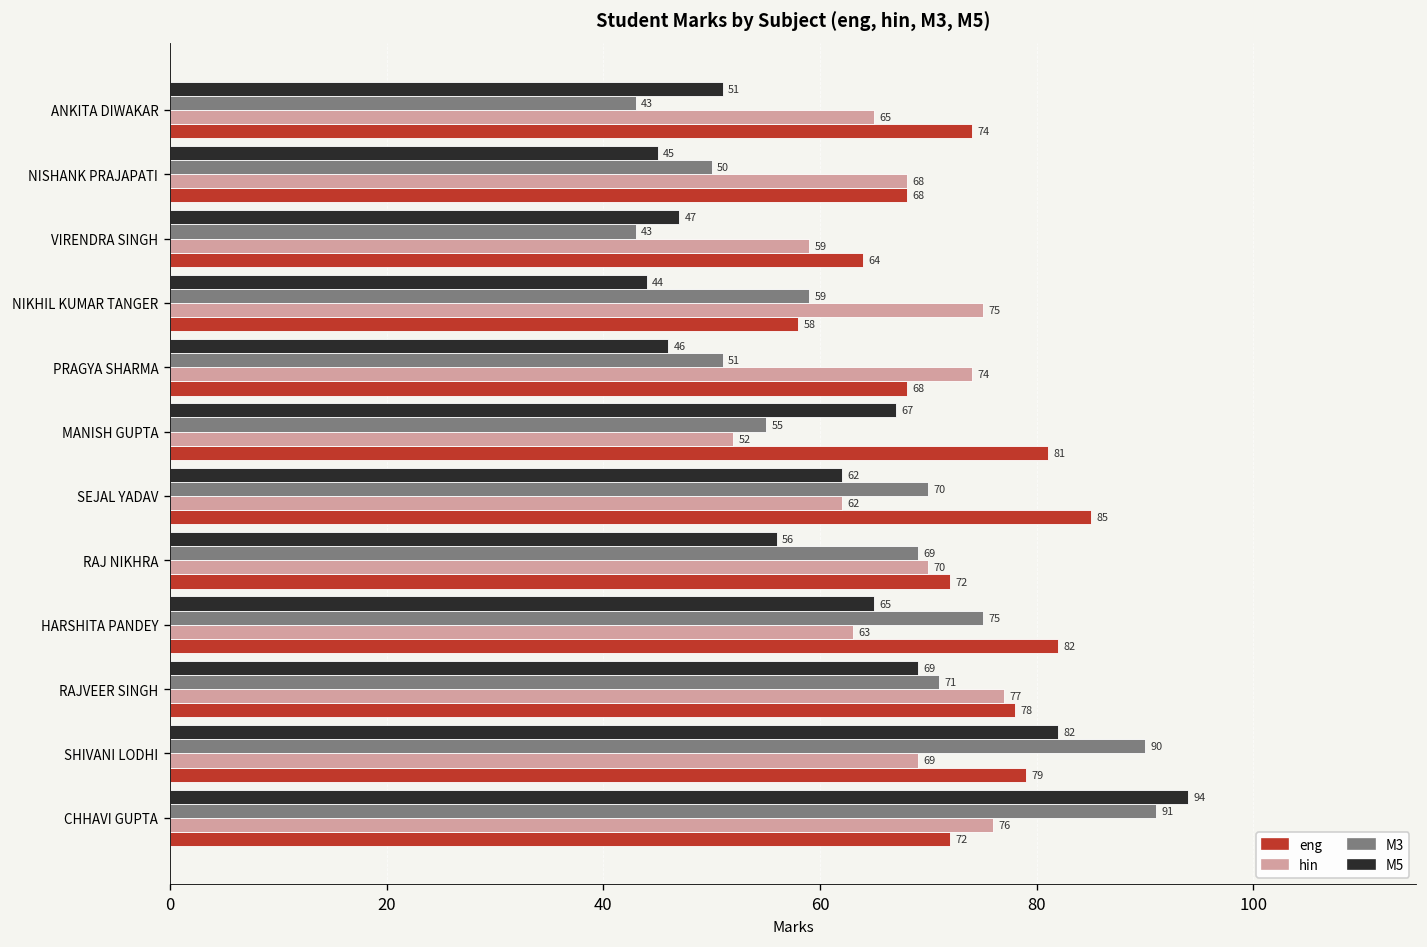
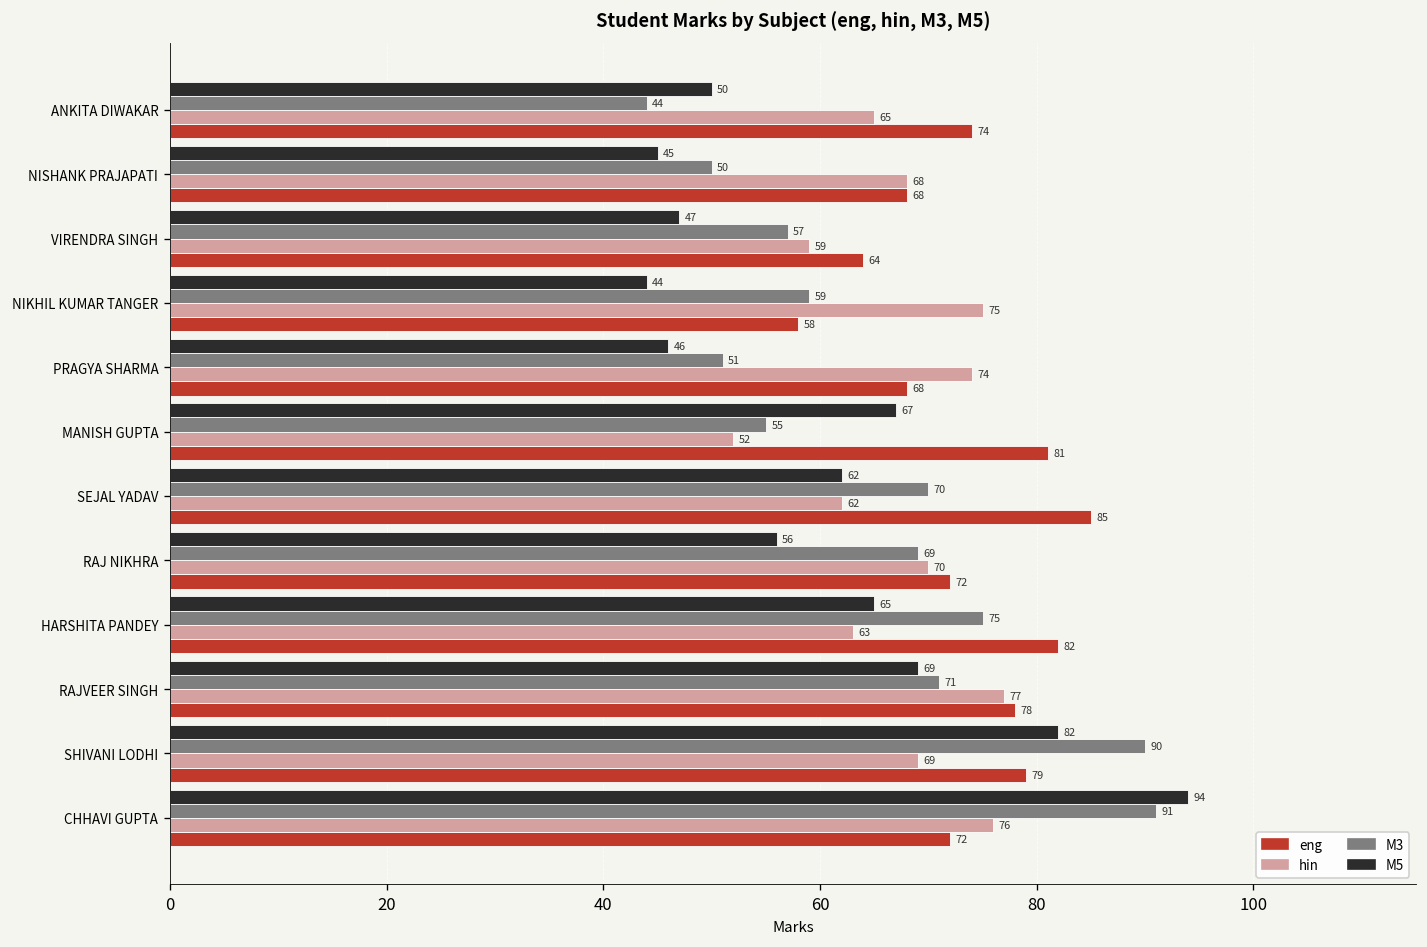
  {
    "eng": {
      "ANKITA DIWAKAR": 74,
      "NISHANK PRAJAPATI": 68,
      "VIRENDRA SINGH": 64,
      "NIKHIL KUMAR TANGER": 58,
      "PRAGYA SHARMA": 68,
      "MANISH GUPTA": 81,
      "SEJAL YADAV": 85,
      "RAJ NIKHRA": 72,
      "HARSHITA PANDEY": 82,
      "RAJVEER SINGH": 78,
      "SHIVANI LODHI": 79,
      "CHHAVI GUPTA": 72
    },
    "hin": {
      "ANKITA DIWAKAR": 65,
      "NISHANK PRAJAPATI": 68,
      "VIRENDRA SINGH": 59,
      "NIKHIL KUMAR TANGER": 75,
      "PRAGYA SHARMA": 74,
      "MANISH GUPTA": 52,
      "SEJAL YADAV": 62,
      "RAJ NIKHRA": 70,
      "HARSHITA PANDEY": 63,
      "RAJVEER SINGH": 77,
      "SHIVANI LODHI": 69,
      "CHHAVI GUPTA": 76
    },
    "M3": {
-     "ANKITA DIWAKAR": 43,
+     "ANKITA DIWAKAR": 44,
      "NISHANK PRAJAPATI": 50,
-     "VIRENDRA SINGH": 43,
+     "VIRENDRA SINGH": 57,
      "NIKHIL KUMAR TANGER": 59,
      "PRAGYA SHARMA": 51,
      "MANISH GUPTA": 55,
      "SEJAL YADAV": 70,
      "RAJ NIKHRA": 69,
      "HARSHITA PANDEY": 75,
      "RAJVEER SINGH": 71,
      "SHIVANI LODHI": 90,
      "CHHAVI GUPTA": 91
    },
    "M5": {
-     "ANKITA DIWAKAR": 51,
+     "ANKITA DIWAKAR": 50,
      "NISHANK PRAJAPATI": 45,
      "VIRENDRA SINGH": 47,
      "NIKHIL KUMAR TANGER": 44,
      "PRAGYA SHARMA": 46,
      "MANISH GUPTA": 67,
      "SEJAL YADAV": 62,
      "RAJ NIKHRA": 56,
      "HARSHITA PANDEY": 65,
      "RAJVEER SINGH": 69,
      "SHIVANI LODHI": 82,
      "CHHAVI GUPTA": 94
    }
  }
